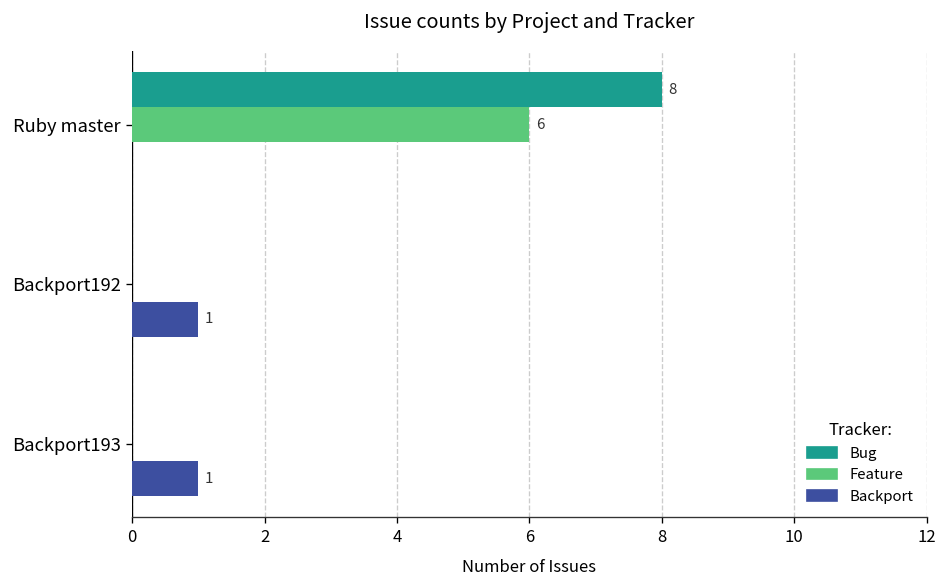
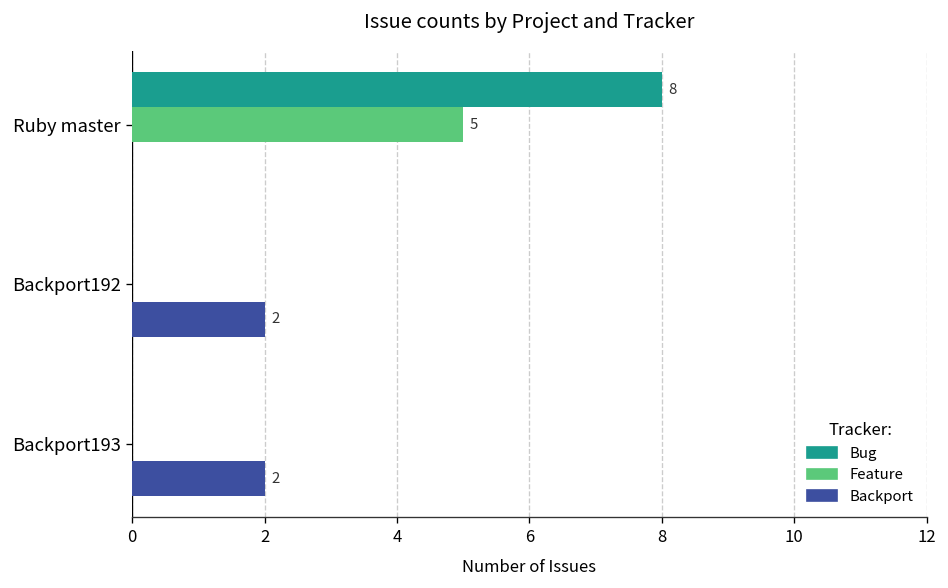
  {
    "Bug": {
      "Ruby master": 8
    },
    "Feature": {
-     "Ruby master": 6
+     "Ruby master": 5
    },
    "Backport": {
-     "Backport192": 1,
-     "Backport193": 1
+     "Backport192": 2,
+     "Backport193": 2
    }
  }
